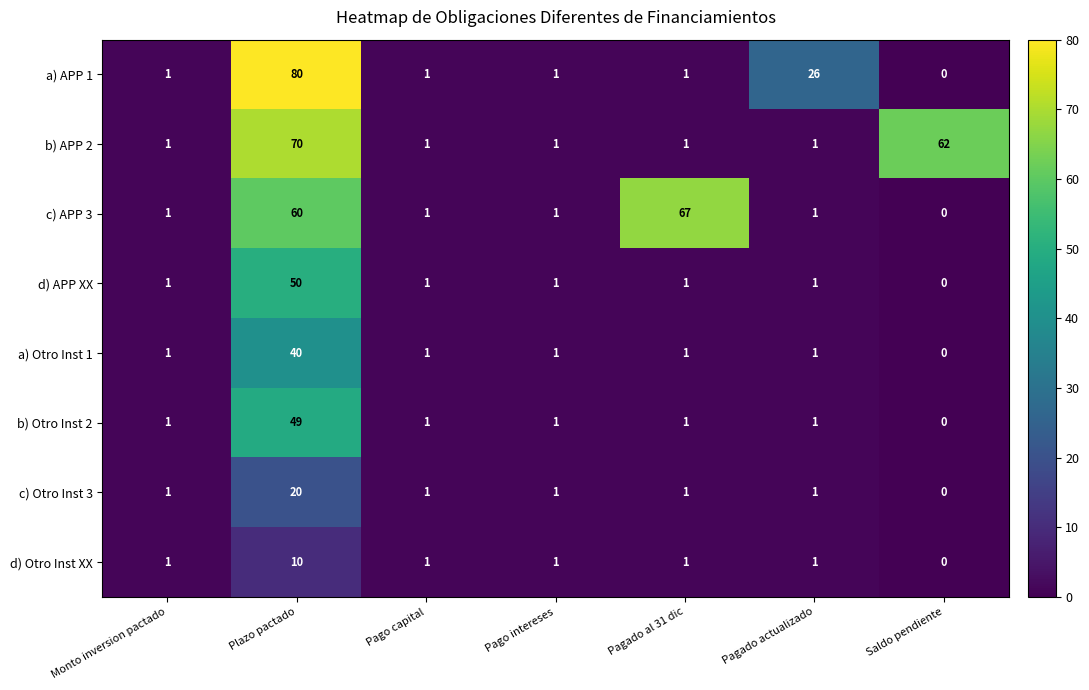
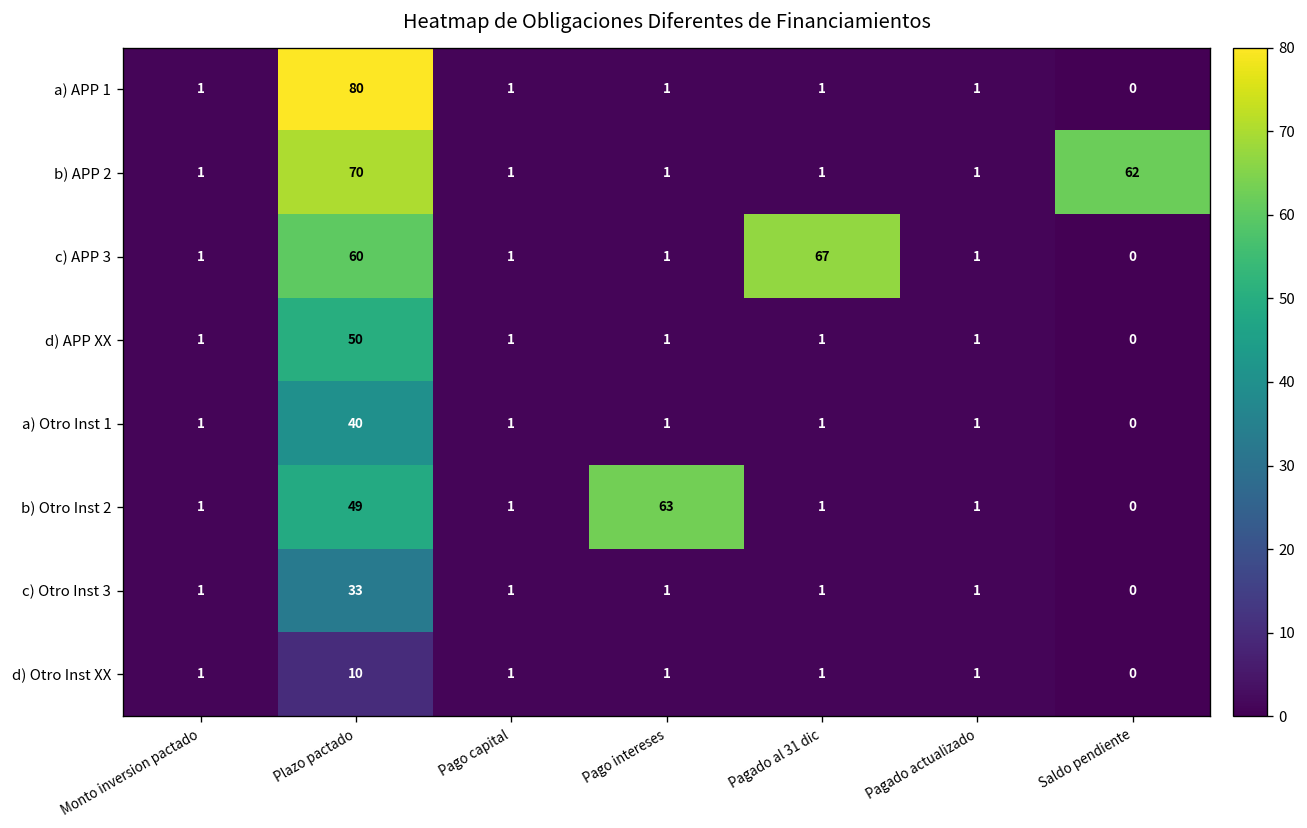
  {
    "a) APP 1": {
      "Monto inversion pactado": 1,
      "Plazo pactado": 80,
      "Pago capital": 1,
      "Pago intereses": 1,
      "Pagado al 31 dic": 1,
-     "Pagado actualizado": 26,
+     "Pagado actualizado": 1,
      "Saldo pendiente": 0
    },
    "b) APP 2": {
      "Monto inversion pactado": 1,
      "Plazo pactado": 70,
      "Pago capital": 1,
      "Pago intereses": 1,
      "Pagado al 31 dic": 1,
      "Pagado actualizado": 1,
      "Saldo pendiente": 62
    },
    "c) APP 3": {
      "Monto inversion pactado": 1,
      "Plazo pactado": 60,
      "Pago capital": 1,
      "Pago intereses": 1,
      "Pagado al 31 dic": 67,
      "Pagado actualizado": 1,
      "Saldo pendiente": 0
    },
    "d) APP XX": {
      "Monto inversion pactado": 1,
      "Plazo pactado": 50,
      "Pago capital": 1,
      "Pago intereses": 1,
      "Pagado al 31 dic": 1,
      "Pagado actualizado": 1,
      "Saldo pendiente": 0
    },
    "a) Otro Inst 1": {
      "Monto inversion pactado": 1,
      "Plazo pactado": 40,
      "Pago capital": 1,
      "Pago intereses": 1,
      "Pagado al 31 dic": 1,
      "Pagado actualizado": 1,
      "Saldo pendiente": 0
    },
    "b) Otro Inst 2": {
      "Monto inversion pactado": 1,
      "Plazo pactado": 49,
      "Pago capital": 1,
-     "Pago intereses": 1,
+     "Pago intereses": 63,
      "Pagado al 31 dic": 1,
      "Pagado actualizado": 1,
      "Saldo pendiente": 0
    },
    "c) Otro Inst 3": {
      "Monto inversion pactado": 1,
-     "Plazo pactado": 20,
+     "Plazo pactado": 33,
      "Pago capital": 1,
      "Pago intereses": 1,
      "Pagado al 31 dic": 1,
      "Pagado actualizado": 1,
      "Saldo pendiente": 0
    },
    "d) Otro Inst XX": {
      "Monto inversion pactado": 1,
      "Plazo pactado": 10,
      "Pago capital": 1,
      "Pago intereses": 1,
      "Pagado al 31 dic": 1,
      "Pagado actualizado": 1,
      "Saldo pendiente": 0
    }
  }
